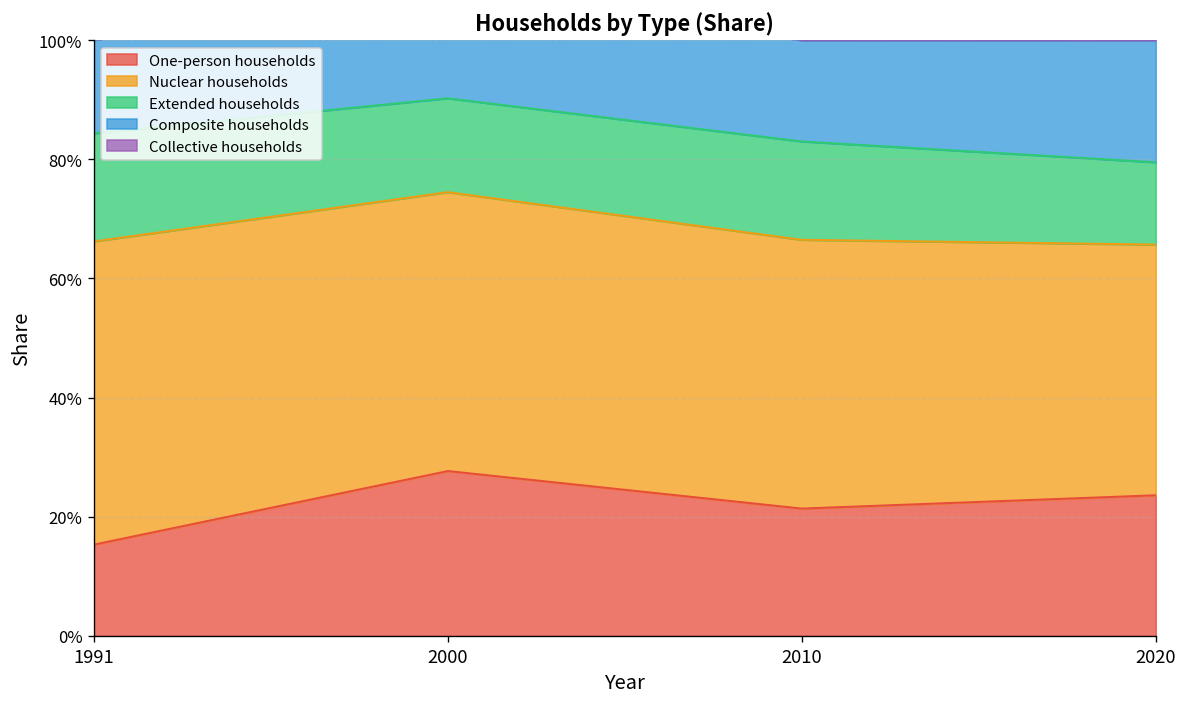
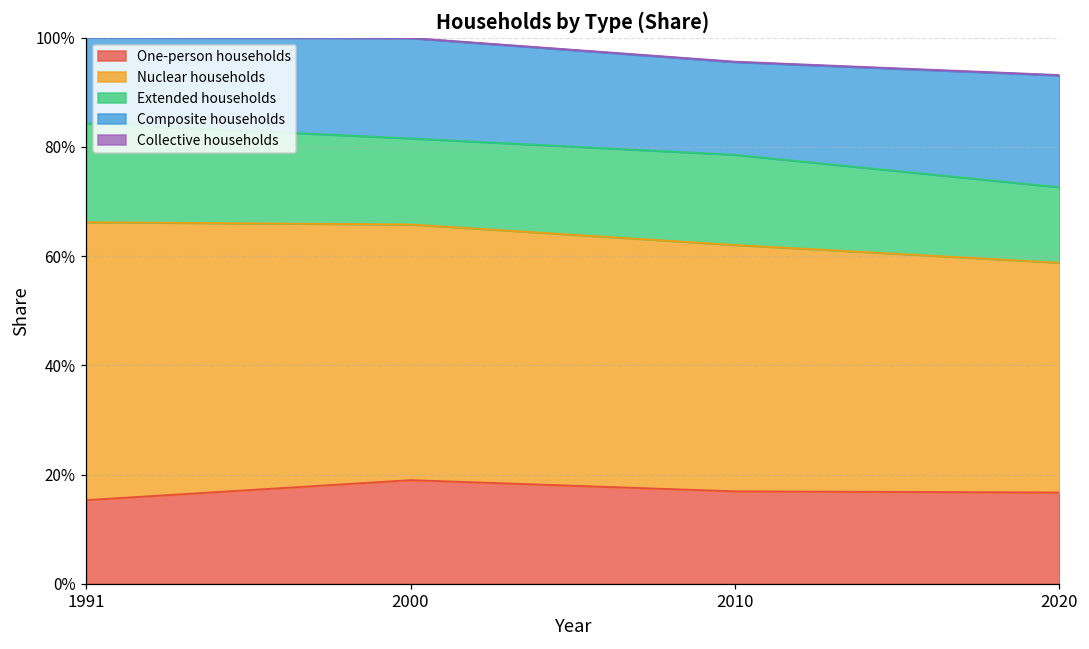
  {
    "One-person households": {
      "1991": "15%",
-     "2000": "28%",
-     "2010": "21%",
-     "2020": "24%"
+     "2000": "19%",
+     "2010": "17%",
+     "2020": "17%"
    },
    "Nuclear households": {
      "1991": "51%",
      "2000": "47%",
      "2010": "45%",
      "2020": "42%"
    },
    "Extended households": {
      "1991": "18%",
      "2000": "16%",
      "2010": "17%",
      "2020": "14%"
    }
  }
